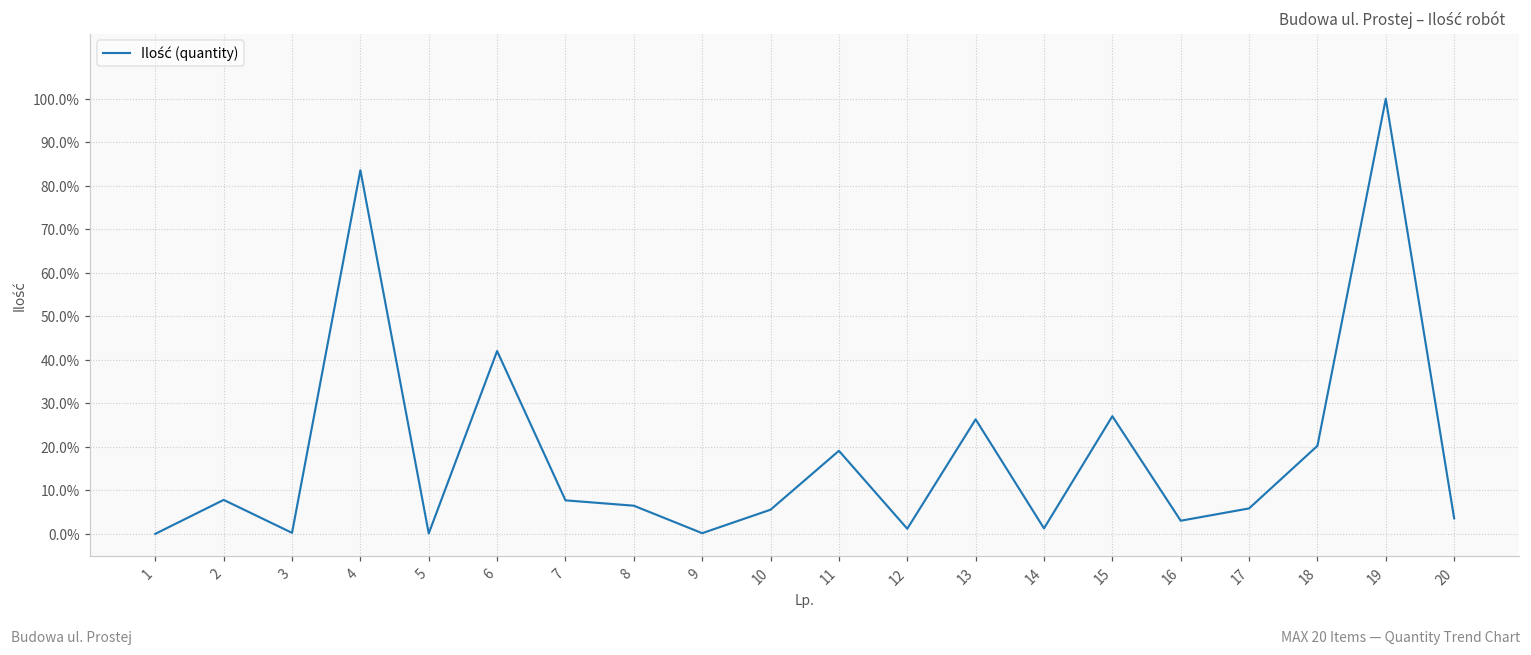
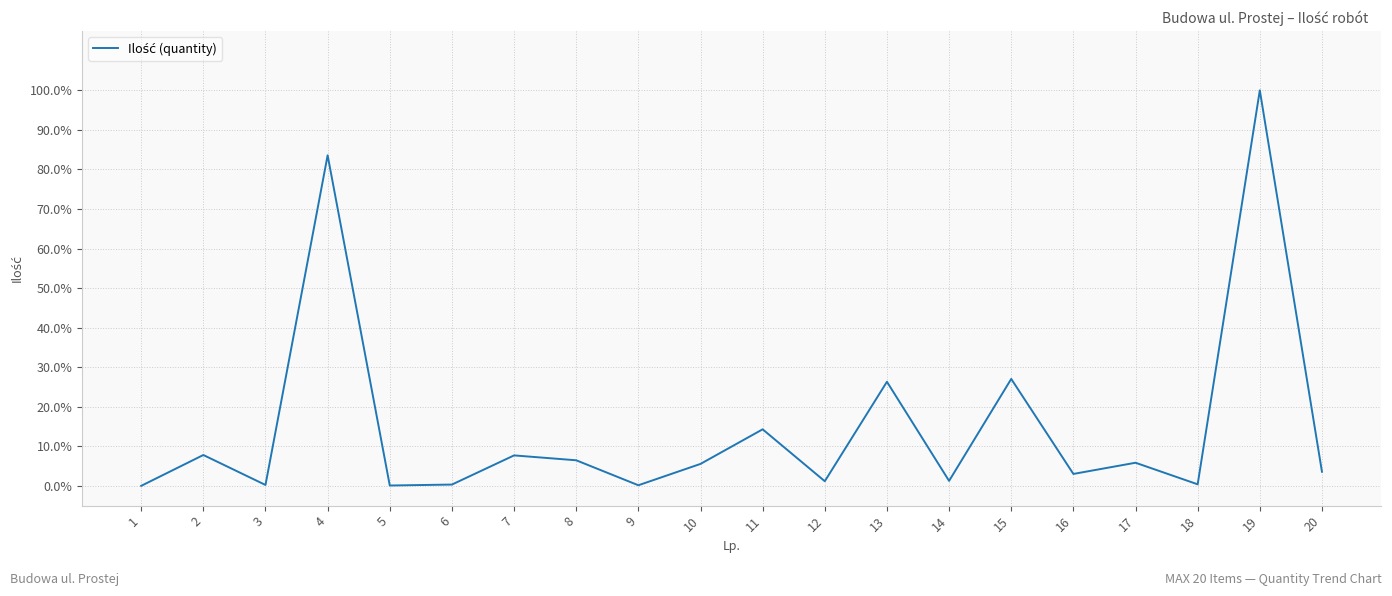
  {
    "1": "0%",
    "2": "8%",
    "3": "0%",
    "4": "84%",
    "5": "0%",
-   "6": "42%",
+   "6": "0%",
    "7": "8%",
    "8": "6%",
    "9": "0%",
    "10": "6%",
-   "11": "19%",
+   "11": "14%",
    "12": "1%",
    "13": "26%",
    "14": "1%",
    "15": "27%",
    "16": "3%",
    "17": "6%",
-   "18": "20%",
+   "18": "0%",
    "19": "100%",
    "20": "4%"
  }
